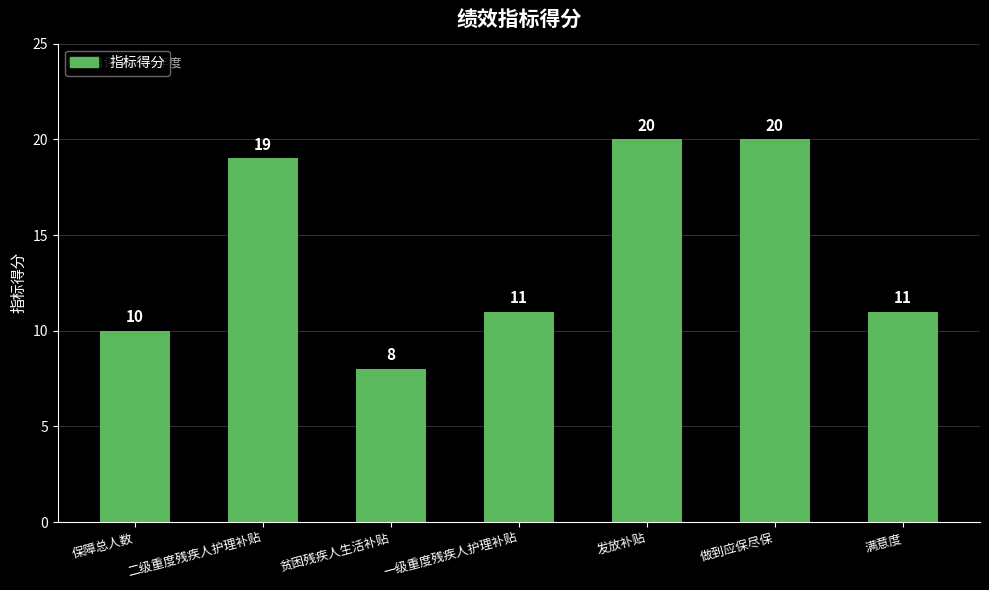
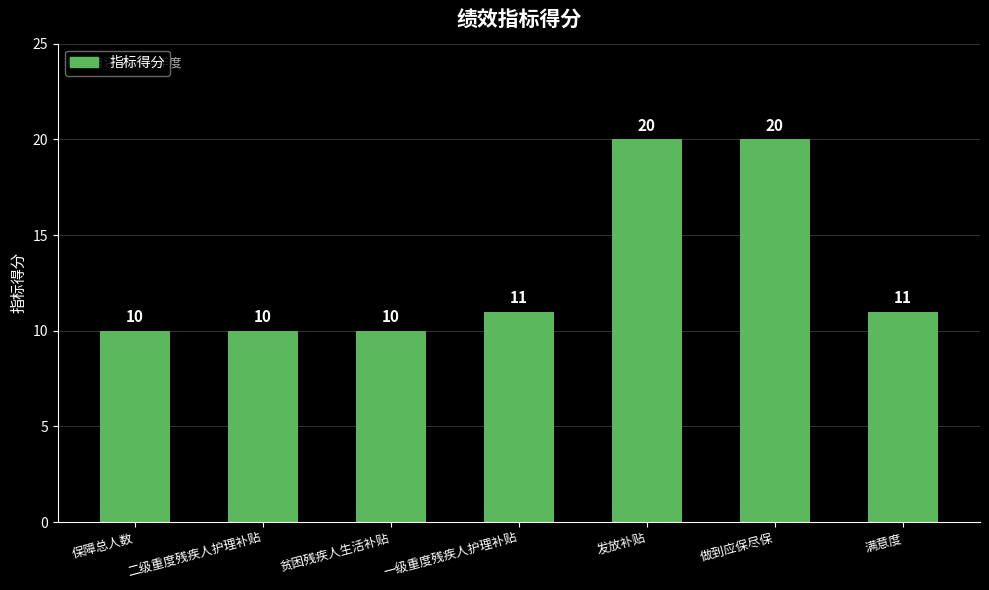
  {
    "保障总人数": 10,
-   "二级重度残疾人护理补贴": 19,
-   "贫困残疾人生活补贴": 8,
+   "二级重度残疾人护理补贴": 10,
+   "贫困残疾人生活补贴": 10,
    "一级重度残疾人护理补贴": 11,
    "发放补贴": 20,
    "做到应保尽保": 20,
    "满意度": 11
  }
